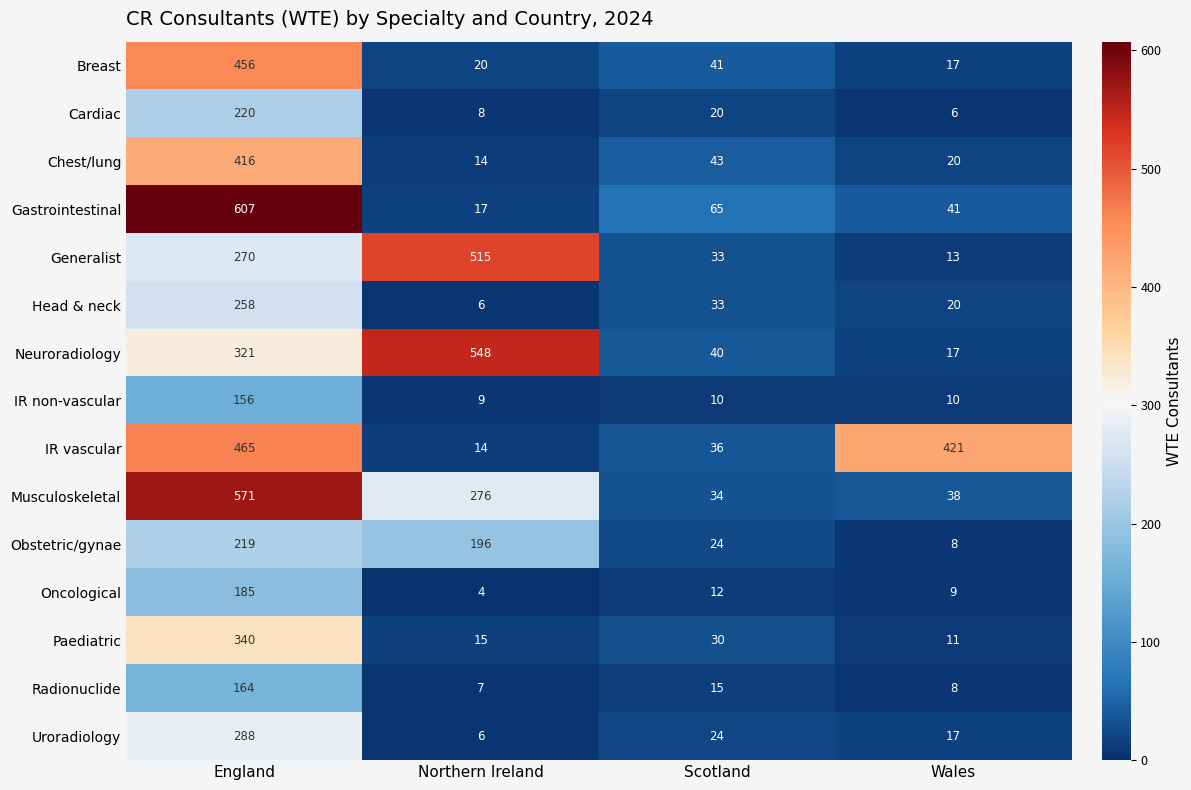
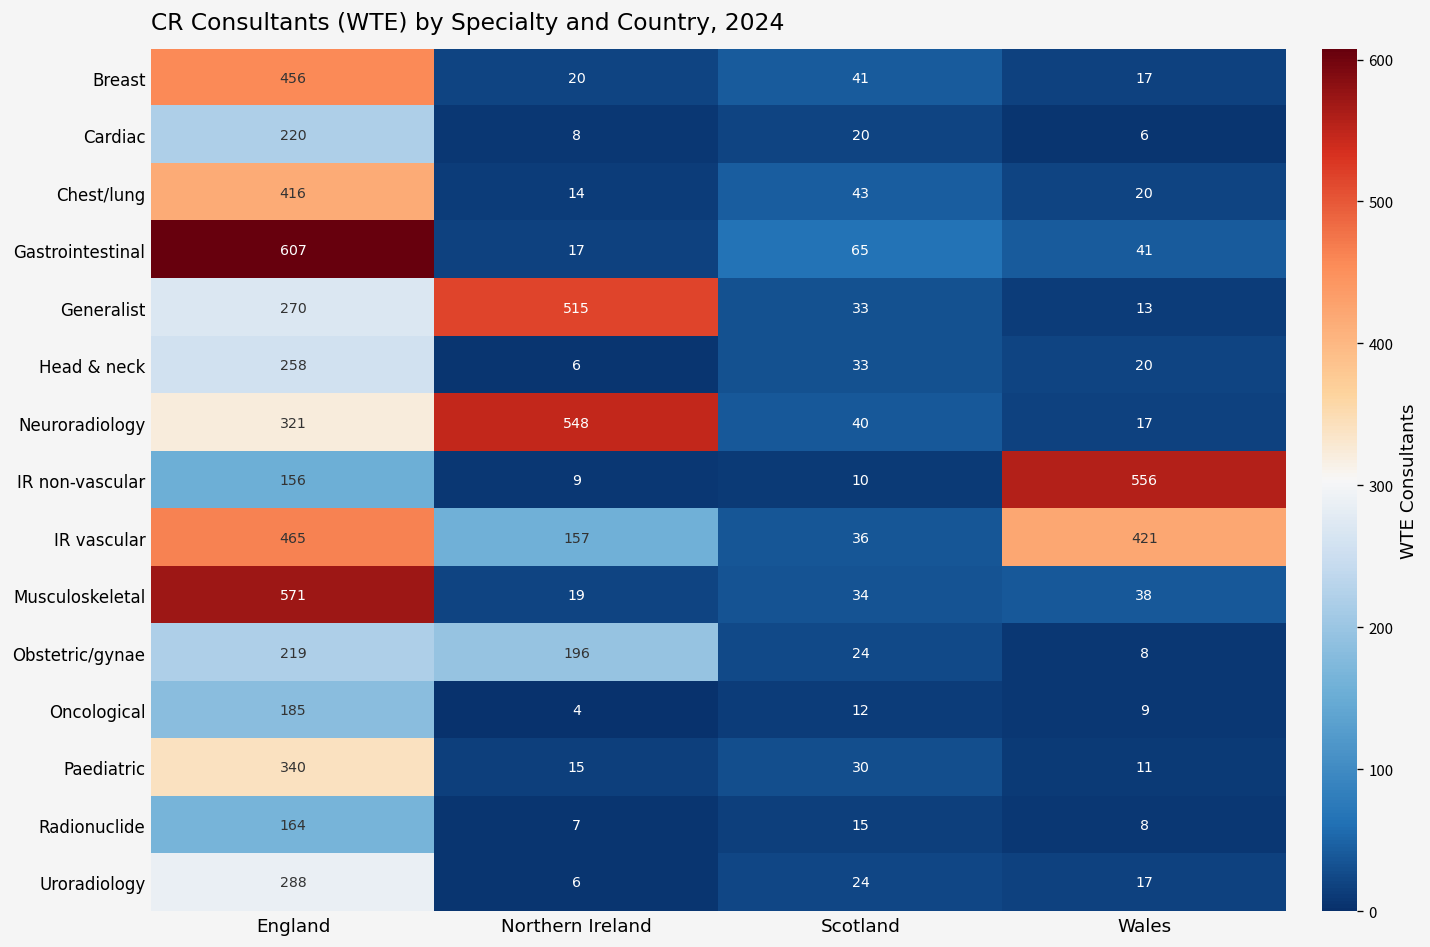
  {
    "Breast": {
      "England": 456,
      "Northern Ireland": 20,
      "Scotland": 41,
      "Wales": 17
    },
    "Cardiac": {
      "England": 220,
      "Northern Ireland": 8,
      "Scotland": 20,
      "Wales": 6
    },
    "Chest/lung": {
      "England": 416,
      "Northern Ireland": 14,
      "Scotland": 43,
      "Wales": 20
    },
    "Gastrointestinal": {
      "England": 607,
      "Northern Ireland": 17,
      "Scotland": 65,
      "Wales": 41
    },
    "Generalist": {
      "England": 270,
      "Northern Ireland": 515,
      "Scotland": 33,
      "Wales": 13
    },
    "Head & neck": {
      "England": 258,
      "Northern Ireland": 6,
      "Scotland": 33,
      "Wales": 20
    },
    "Neuroradiology": {
      "England": 321,
      "Northern Ireland": 548,
      "Scotland": 40,
      "Wales": 17
    },
    "IR non-vascular": {
      "England": 156,
      "Northern Ireland": 9,
      "Scotland": 10,
-     "Wales": 10
+     "Wales": 556
    },
    "IR vascular": {
      "England": 465,
-     "Northern Ireland": 14,
+     "Northern Ireland": 157,
      "Scotland": 36,
      "Wales": 421
    },
    "Musculoskeletal": {
      "England": 571,
-     "Northern Ireland": 276,
+     "Northern Ireland": 19,
      "Scotland": 34,
      "Wales": 38
    },
    "Obstetric/gynae": {
      "England": 219,
      "Northern Ireland": 196,
      "Scotland": 24,
      "Wales": 8
    },
    "Oncological": {
      "England": 185,
      "Northern Ireland": 4,
      "Scotland": 12,
      "Wales": 9
    },
    "Paediatric": {
      "England": 340,
      "Northern Ireland": 15,
      "Scotland": 30,
      "Wales": 11
    },
    "Radionuclide": {
      "England": 164,
      "Northern Ireland": 7,
      "Scotland": 15,
      "Wales": 8
    },
    "Uroradiology": {
      "England": 288,
      "Northern Ireland": 6,
      "Scotland": 24,
      "Wales": 17
    }
  }
